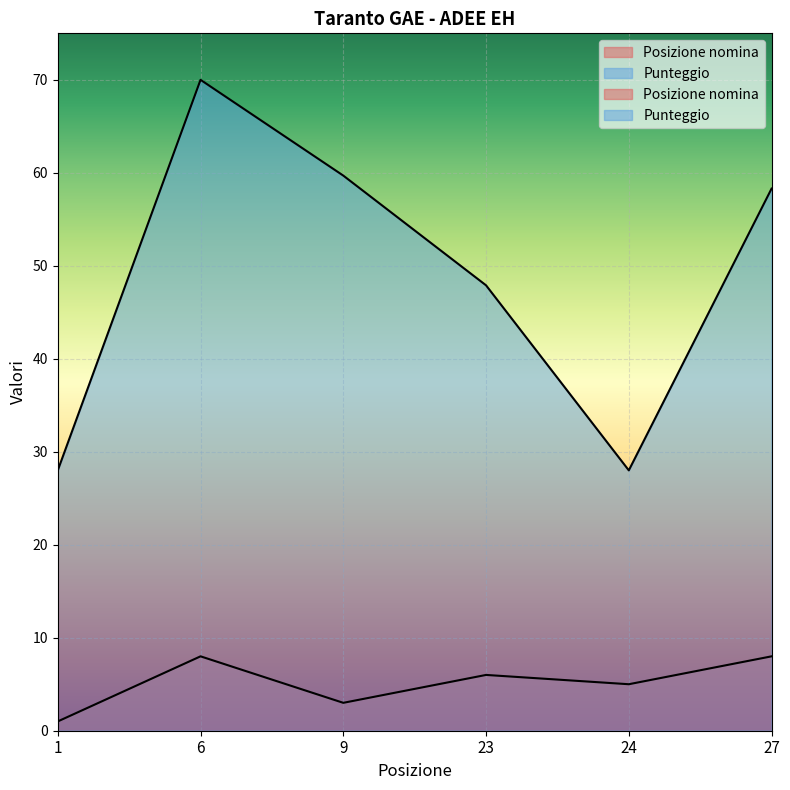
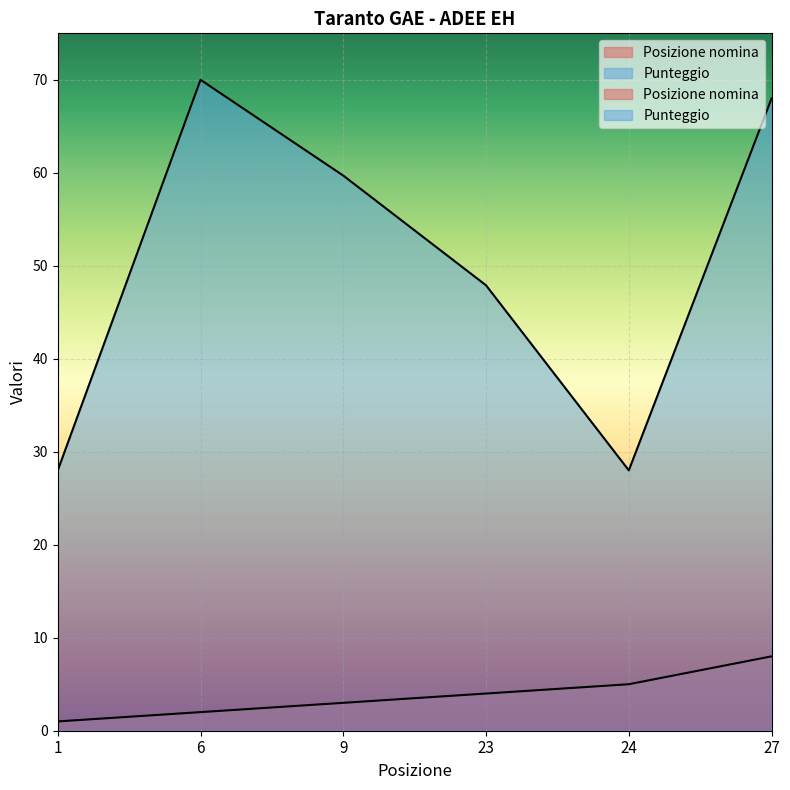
  {
    "Posizione nomina": {
      "1": 1,
-     "6": 8,
+     "6": 2,
      "9": 3,
-     "23": 6,
+     "23": 4,
      "24": 5,
      "27": 8
    },
    "Punteggio": {
      "1": 28,
      "6": 70,
      "9": 60,
      "23": 48,
      "24": 28,
-     "27": 58
+     "27": 68
    }
  }
